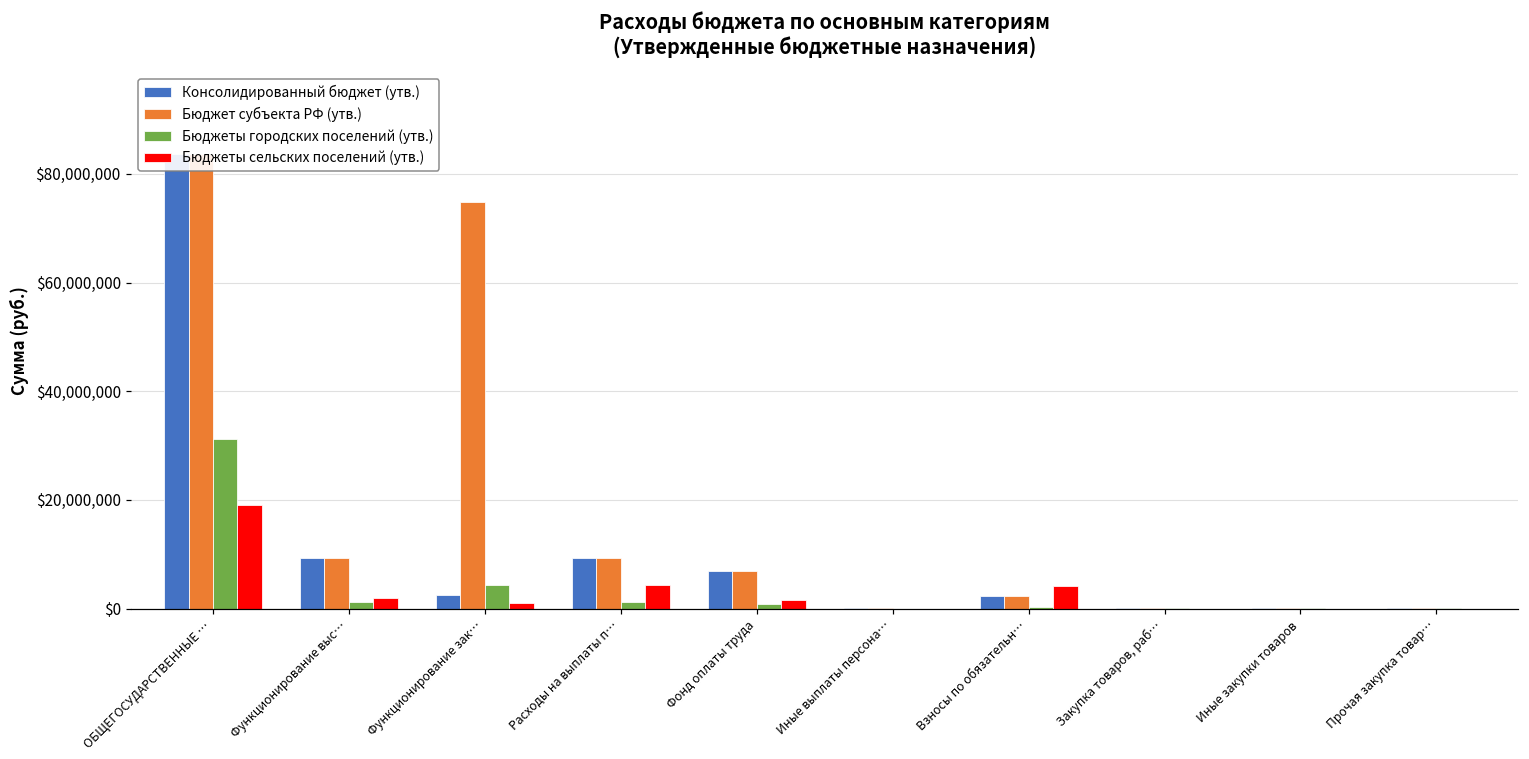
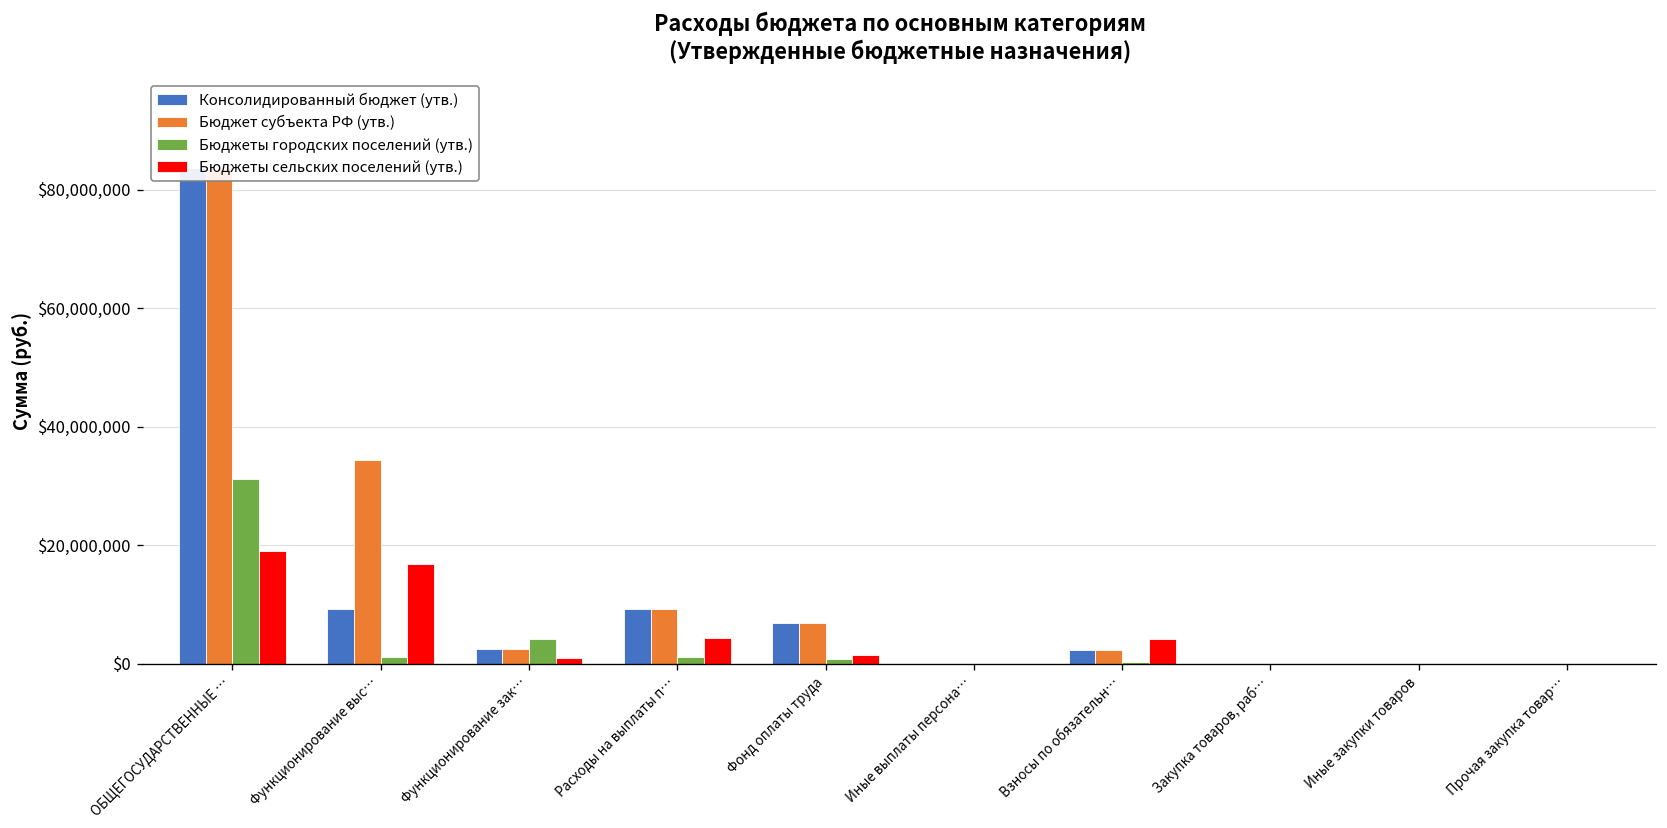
  {
    "Консолидированный бюджет (утв.)": {
      "Функционирование выс…": "$9,000,000",
      "Функционирование зак…": "$2,000,000",
      "Расходы на выплаты п…": "$9,000,000",
      "Фонд оплаты труда": "$7,000,000",
      "Взносы по обязательн…": "$2,000,000"
    },
    "Бюджет субъекта РФ (утв.)": {
-     "Функционирование выс…": "$9,000,000",
-     "Функционирование зак…": "$75,000,000",
+     "Функционирование выс…": "$34,000,000",
+     "Функционирование зак…": "$2,000,000",
      "Расходы на выплаты п…": "$9,000,000",
      "Фонд оплаты труда": "$7,000,000",
      "Взносы по обязательн…": "$2,000,000"
    },
    "Бюджеты городских поселений (утв.)": {
      "ОБЩЕГОСУДАРСТВЕННЫЕ …": "$31,000,000",
      "Функционирование выс…": "$1,000,000",
      "Функционирование зак…": "$4,000,000",
      "Расходы на выплаты п…": "$1,000,000",
      "Фонд оплаты труда": "$1,000,000"
    },
    "Бюджеты сельских поселений (утв.)": {
      "ОБЩЕГОСУДАРСТВЕННЫЕ …": "$19,000,000",
-     "Функционирование выс…": "$2,000,000",
+     "Функционирование выс…": "$17,000,000",
      "Функционирование зак…": "$1,000,000",
      "Расходы на выплаты п…": "$4,000,000",
      "Фонд оплаты труда": "$2,000,000",
      "Взносы по обязательн…": "$4,000,000",
      "Закупка товаров, раб…": "$0",
      "Иные закупки товаров": "$0",
      "Прочая закупка товар…": "$0"
    }
  }
